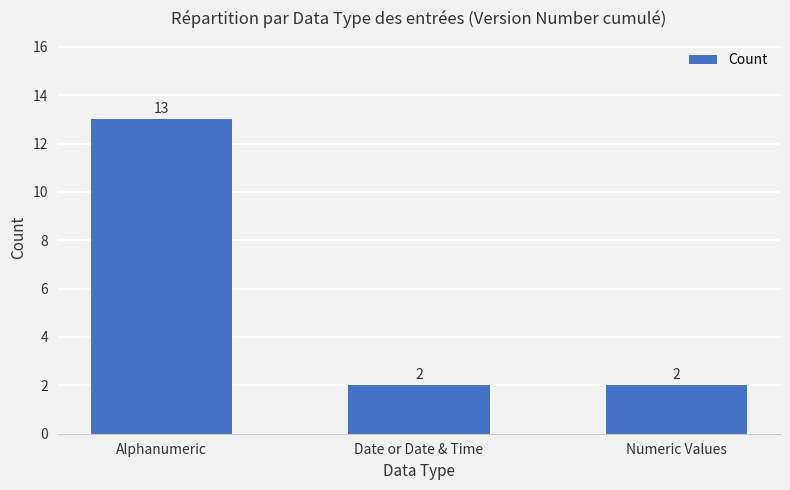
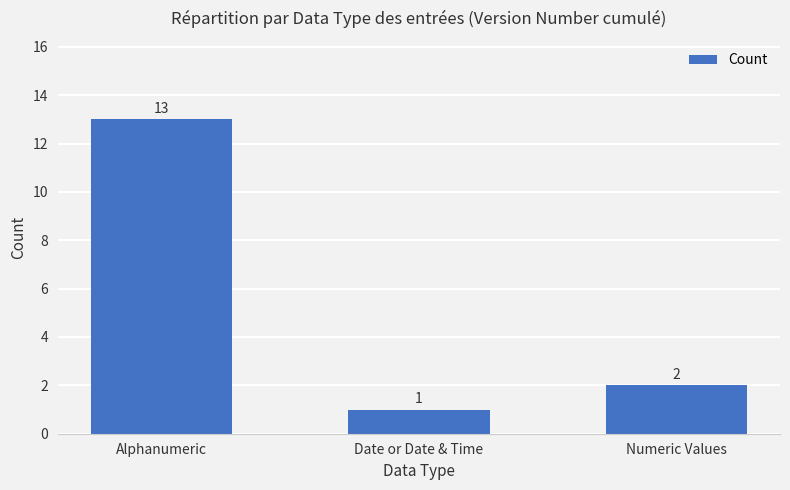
  {
    "Alphanumeric": 13,
-   "Date or Date & Time": 2,
+   "Date or Date & Time": 1,
    "Numeric Values": 2
  }
